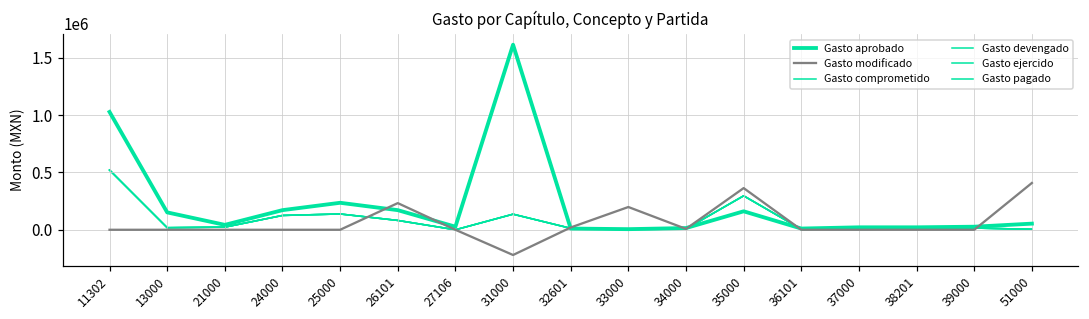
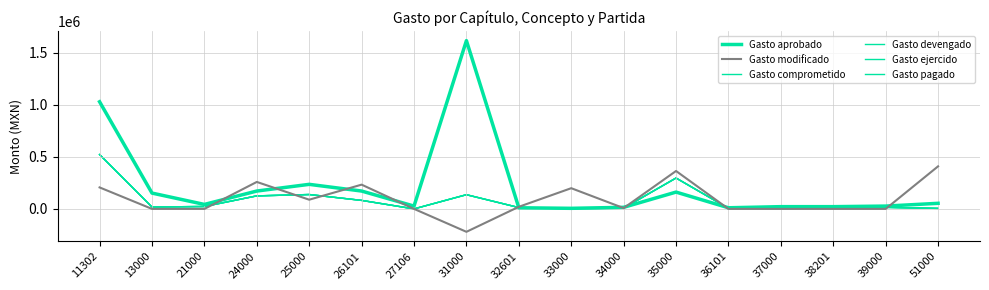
  {
    "Gasto modificado": {
-     "11302": 0,
-     "24000": 0,
-     "25000": 0,
+     "11302": 210000,
+     "24000": 260000,
+     "25000": 90000,
      "26101": 230000,
      "31000": -220000,
      "33000": 200000,
      "35000": 360000,
      "51000": 410000
    }
  }
